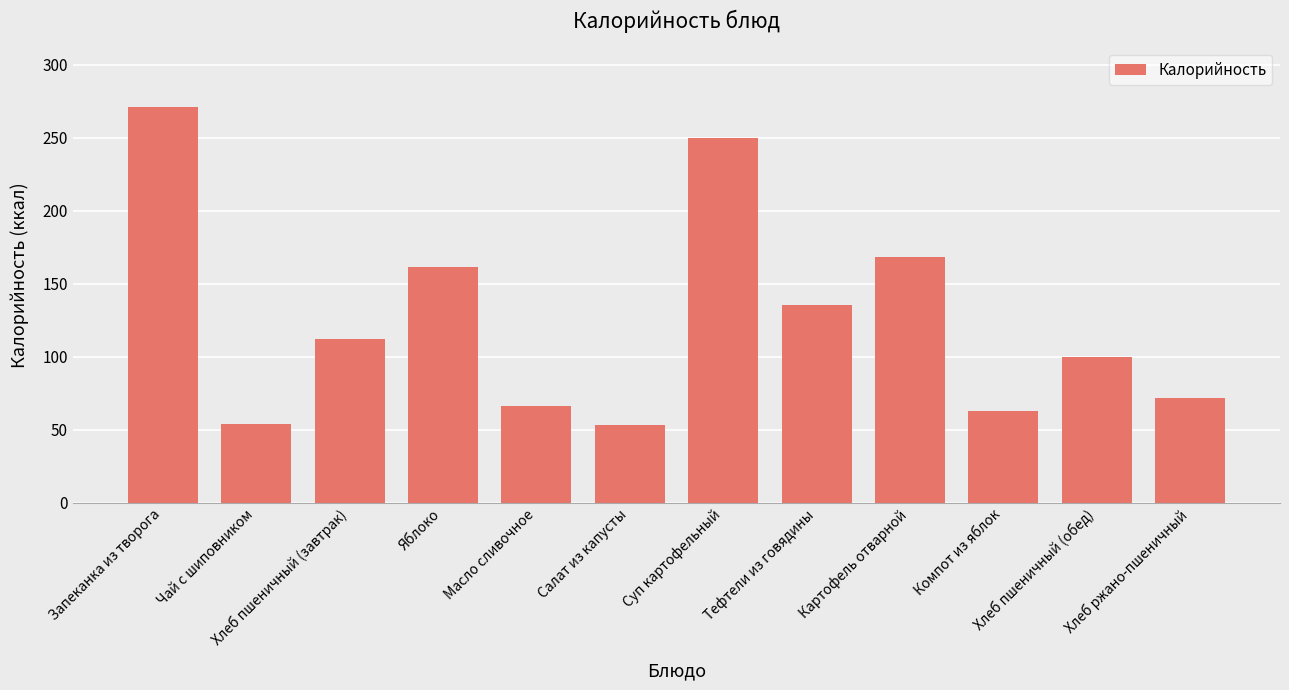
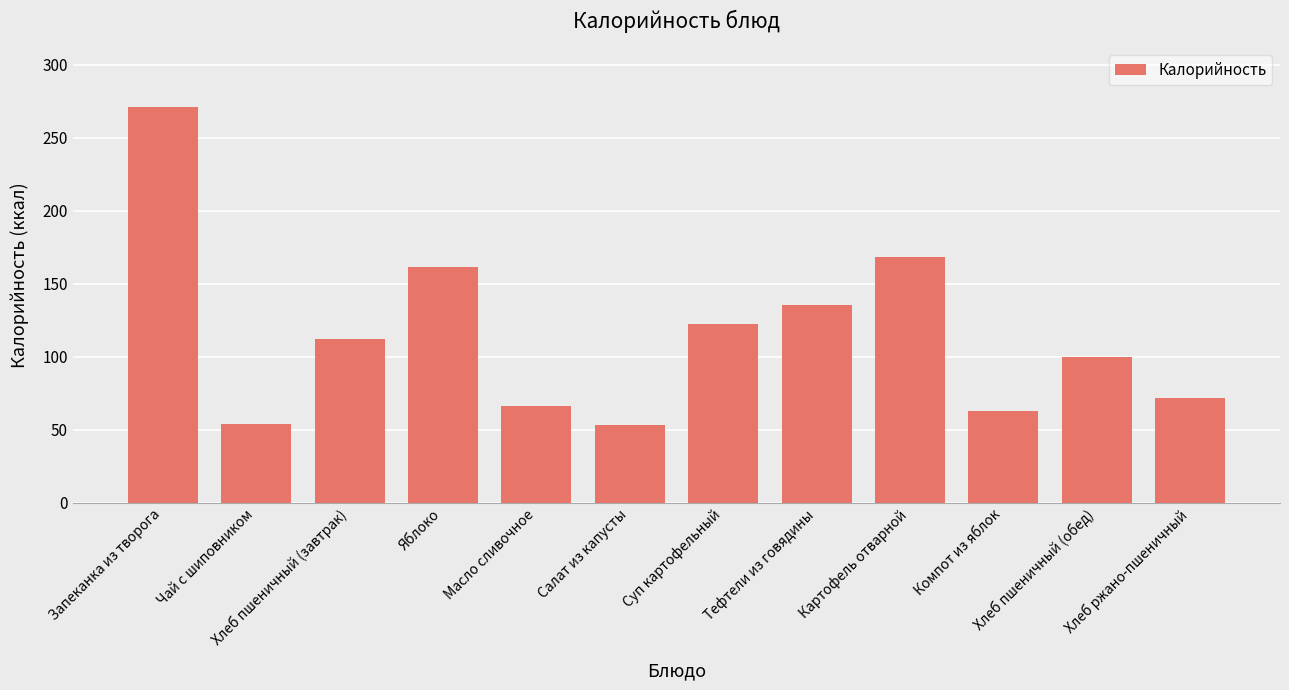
  {
    "Запеканка из творога": 271,
    "Чай с шиповником": 54,
    "Хлеб пшеничный (завтрак)": 112,
    "Яблоко": 162,
    "Масло сливочное": 66,
    "Салат из капусты": 53,
-   "Суп картофельный": 250,
+   "Суп картофельный": 123,
    "Тефтели из говядины": 135,
    "Картофель отварной": 168,
    "Компот из яблок": 63,
    "Хлеб пшеничный (обед)": 100,
    "Хлеб ржано-пшеничный": 72
  }
